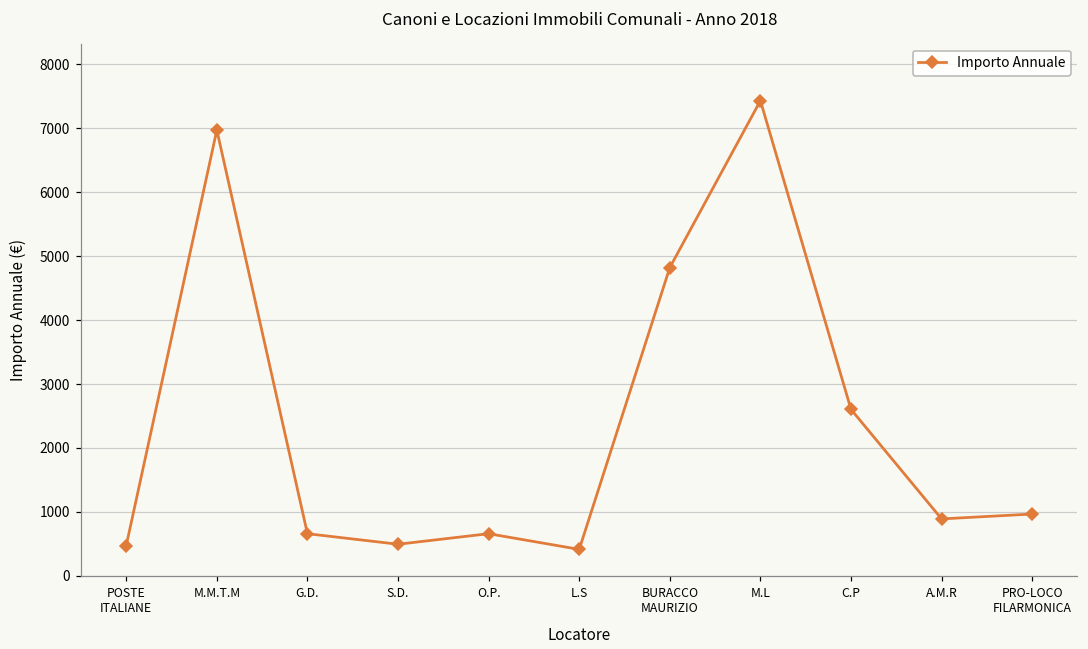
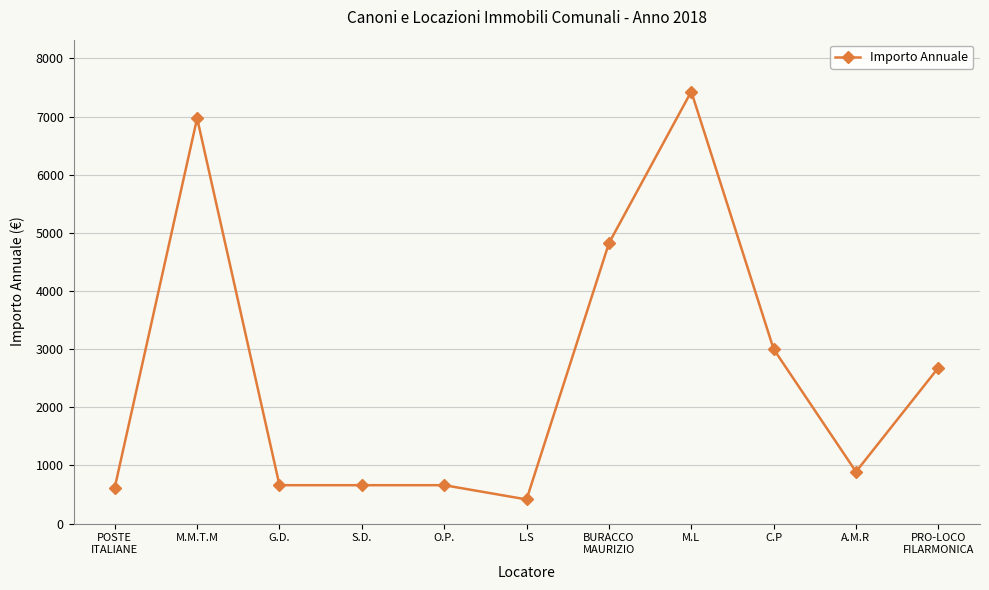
  {
-   "POSTE ITALIANE": 500,
+   "POSTE ITALIANE": 600,
    "M.M.T.M": 7000,
    "G.D.": 700,
-   "S.D.": 500,
+   "S.D.": 700,
    "O.P.": 700,
    "L.S": 400,
    "BURACCO MAURIZIO": 4800,
    "M.L": 7400,
-   "C.P": 2600,
+   "C.P": 3000,
    "A.M.R": 900,
-   "PRO-LOCO FILARMONICA": 1000
+   "PRO-LOCO FILARMONICA": 2700
  }
